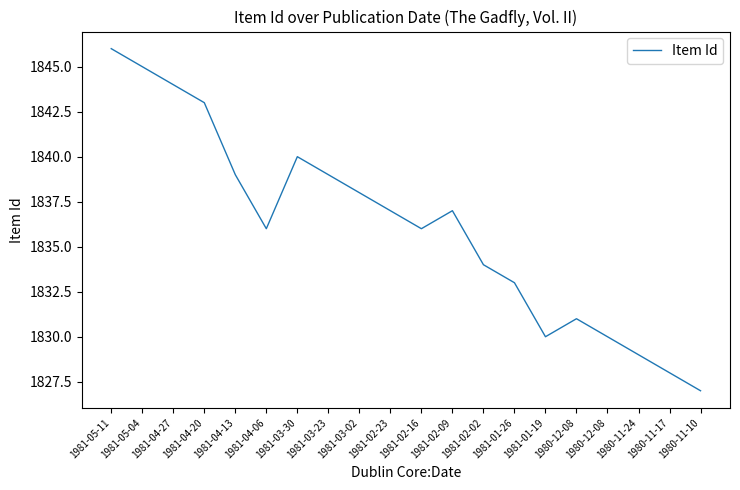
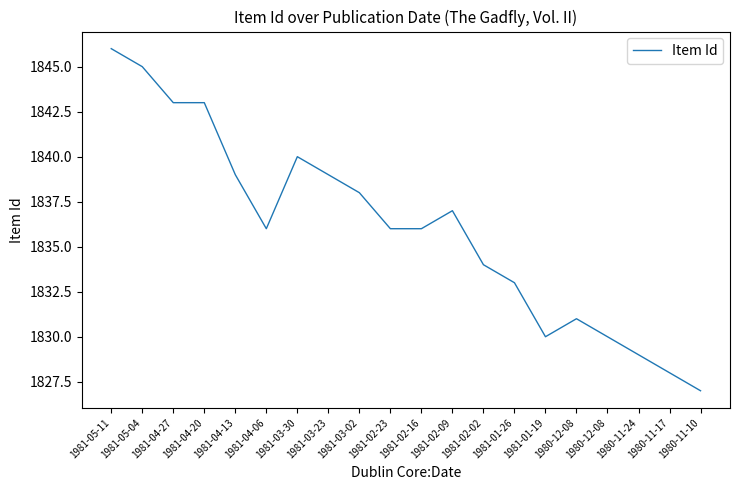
  {
    "1981-05-11": 1846,
    "1981-05-04": 1845,
-   "1981-04-27": 1844,
+   "1981-04-27": 1843,
    "1981-04-20": 1843,
    "1981-04-13": 1839,
    "1981-04-06": 1836,
    "1981-03-30": 1840,
    "1981-03-23": 1839,
    "1981-03-02": 1838,
-   "1981-02-23": 1837,
+   "1981-02-23": 1836,
    "1981-02-16": 1836,
    "1981-02-09": 1837,
    "1981-02-02": 1834,
    "1981-01-26": 1833,
    "1981-01-19": 1830,
    "1980-11-24": 1829,
    "1980-11-17": 1828,
    "1980-11-10": 1827
  }
